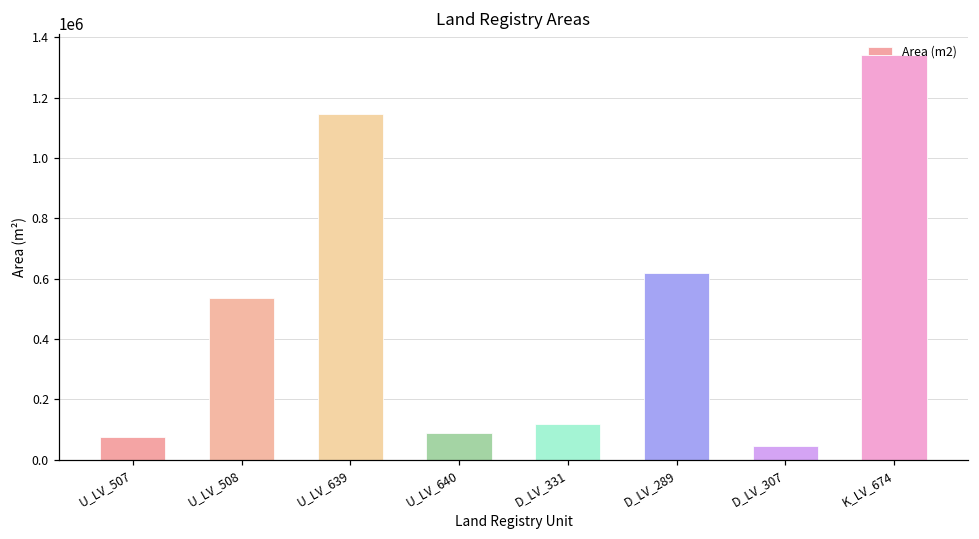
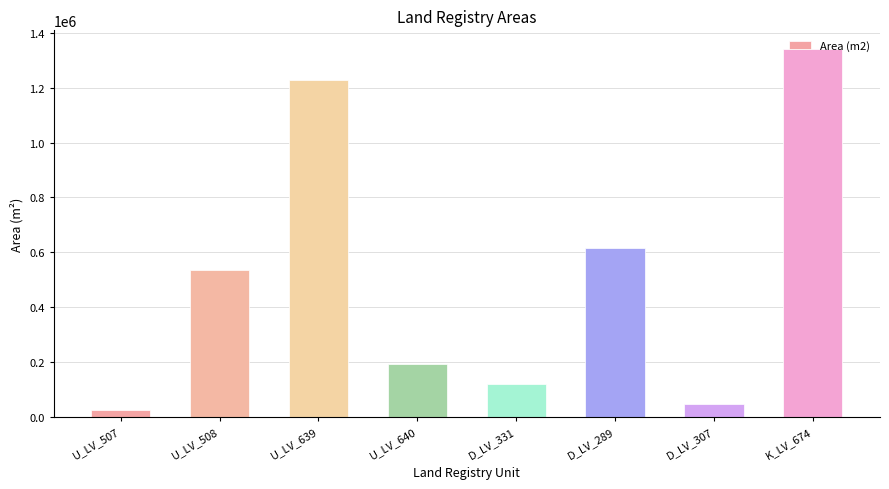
  {
-   "U_LV_507": 70000,
+   "U_LV_507": 30000,
    "U_LV_508": 540000,
-   "U_LV_639": 1140000,
-   "U_LV_640": 90000,
+   "U_LV_639": 1230000,
+   "U_LV_640": 190000,
    "D_LV_331": 120000,
    "D_LV_289": 620000,
    "D_LV_307": 50000,
    "K_LV_674": 1340000
  }
